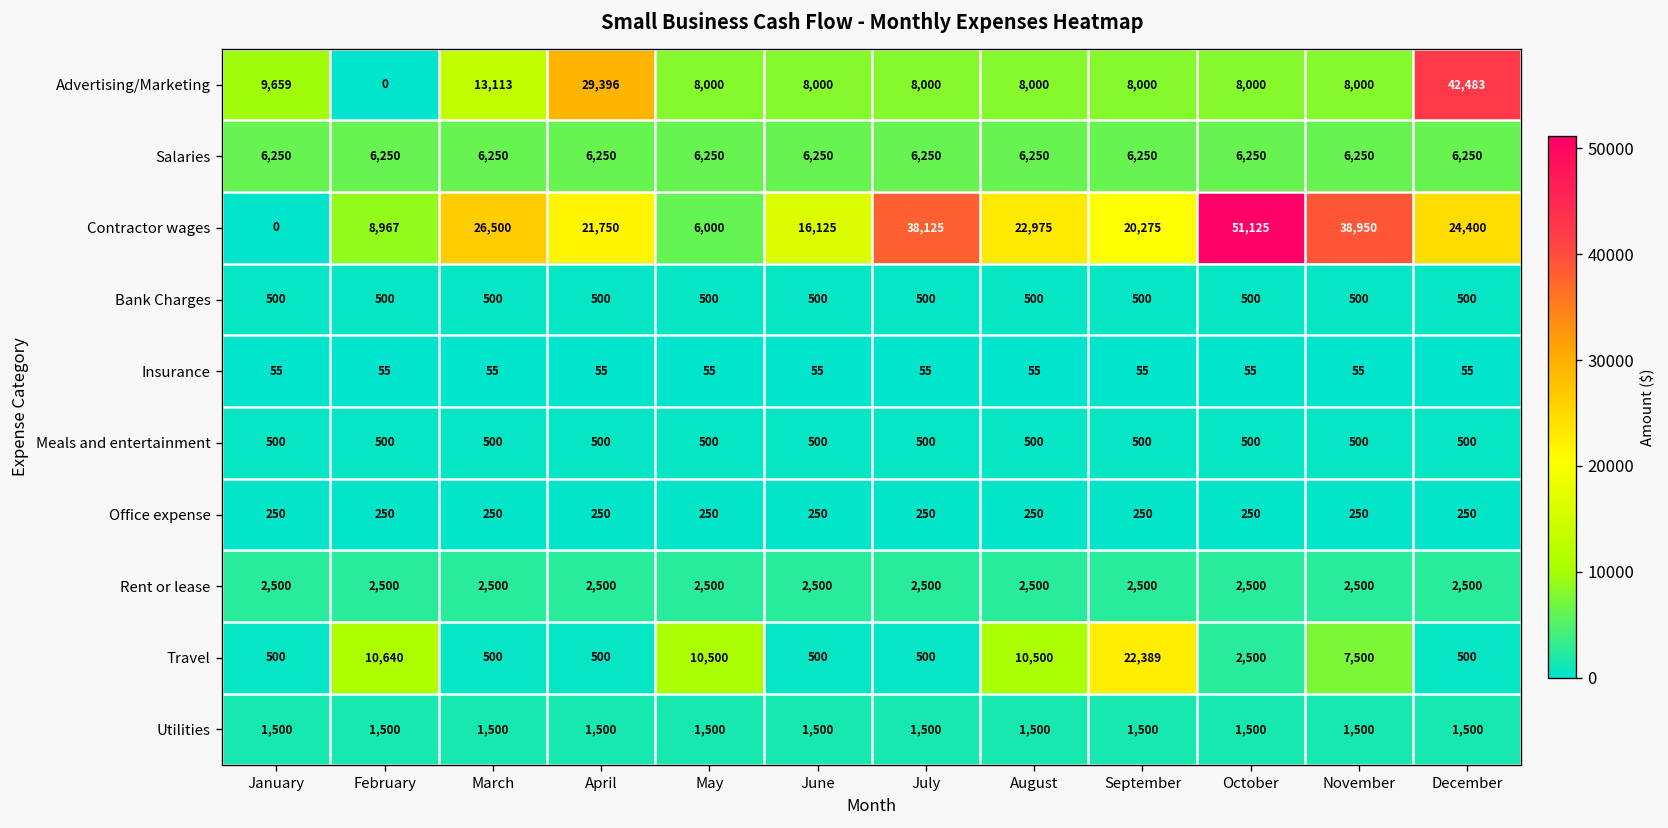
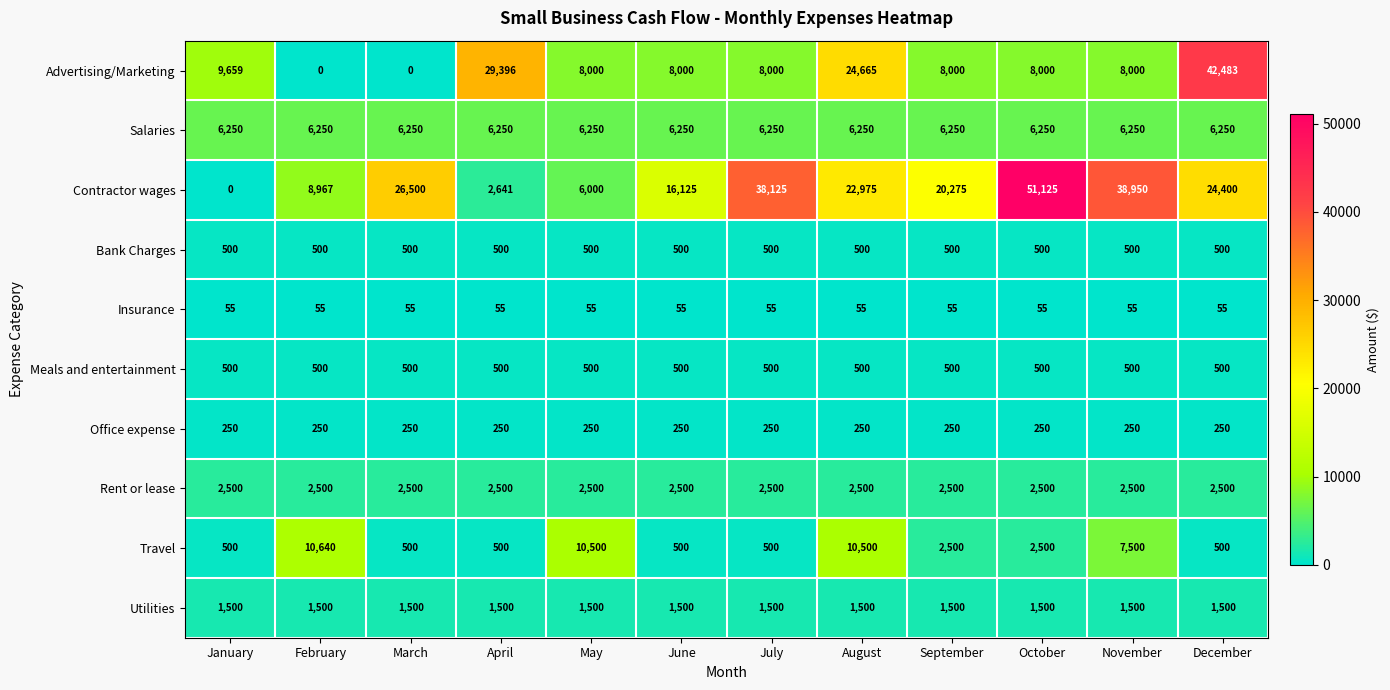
  {
    "Advertising/Marketing": {
      "January": "9,659",
      "February": "0",
-     "March": "13,113",
+     "March": "0",
      "April": "29,396",
      "May": "8,000",
      "June": "8,000",
      "July": "8,000",
-     "August": "8,000",
+     "August": "24,665",
      "September": "8,000",
      "October": "8,000",
      "November": "8,000",
      "December": "42,483"
    },
    "Salaries": {
      "January": "6,250",
      "February": "6,250",
      "March": "6,250",
      "April": "6,250",
      "May": "6,250",
      "June": "6,250",
      "July": "6,250",
      "August": "6,250",
      "September": "6,250",
      "October": "6,250",
      "November": "6,250",
      "December": "6,250"
    },
    "Contractor wages": {
      "January": "0",
      "February": "8,967",
      "March": "26,500",
-     "April": "21,750",
+     "April": "2,641",
      "May": "6,000",
      "June": "16,125",
      "July": "38,125",
      "August": "22,975",
      "September": "20,275",
      "October": "51,125",
      "November": "38,950",
      "December": "24,400"
    },
    "Bank Charges": {
      "January": "500",
      "February": "500",
      "March": "500",
      "April": "500",
      "May": "500",
      "June": "500",
      "July": "500",
      "August": "500",
      "September": "500",
      "October": "500",
      "November": "500",
      "December": "500"
    },
    "Insurance": {
      "January": "55",
      "February": "55",
      "March": "55",
      "April": "55",
      "May": "55",
      "June": "55",
      "July": "55",
      "August": "55",
      "September": "55",
      "October": "55",
      "November": "55",
      "December": "55"
    },
    "Meals and entertainment": {
      "January": "500",
      "February": "500",
      "March": "500",
      "April": "500",
      "May": "500",
      "June": "500",
      "July": "500",
      "August": "500",
      "September": "500",
      "October": "500",
      "November": "500",
      "December": "500"
    },
    "Office expense": {
      "January": "250",
      "February": "250",
      "March": "250",
      "April": "250",
      "May": "250",
      "June": "250",
      "July": "250",
      "August": "250",
      "September": "250",
      "October": "250",
      "November": "250",
      "December": "250"
    },
    "Rent or lease": {
      "January": "2,500",
      "February": "2,500",
      "March": "2,500",
      "April": "2,500",
      "May": "2,500",
      "June": "2,500",
      "July": "2,500",
      "August": "2,500",
      "September": "2,500",
      "October": "2,500",
      "November": "2,500",
      "December": "2,500"
    },
    "Travel": {
      "January": "500",
      "February": "10,640",
      "March": "500",
      "April": "500",
      "May": "10,500",
      "June": "500",
      "July": "500",
      "August": "10,500",
-     "September": "22,389",
+     "September": "2,500",
      "October": "2,500",
      "November": "7,500",
      "December": "500"
    },
    "Utilities": {
      "January": "1,500",
      "February": "1,500",
      "March": "1,500",
      "April": "1,500",
      "May": "1,500",
      "June": "1,500",
      "July": "1,500",
      "August": "1,500",
      "September": "1,500",
      "October": "1,500",
      "November": "1,500",
      "December": "1,500"
    }
  }
